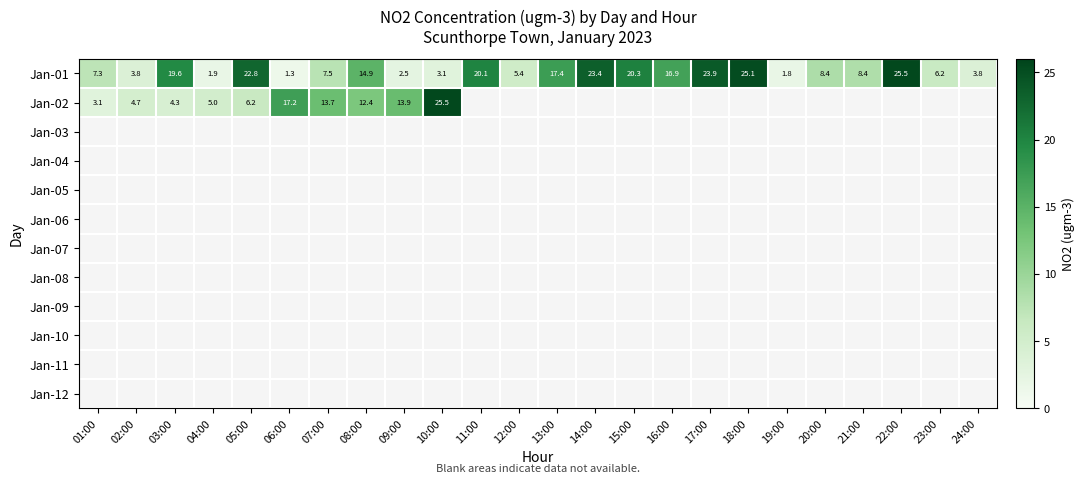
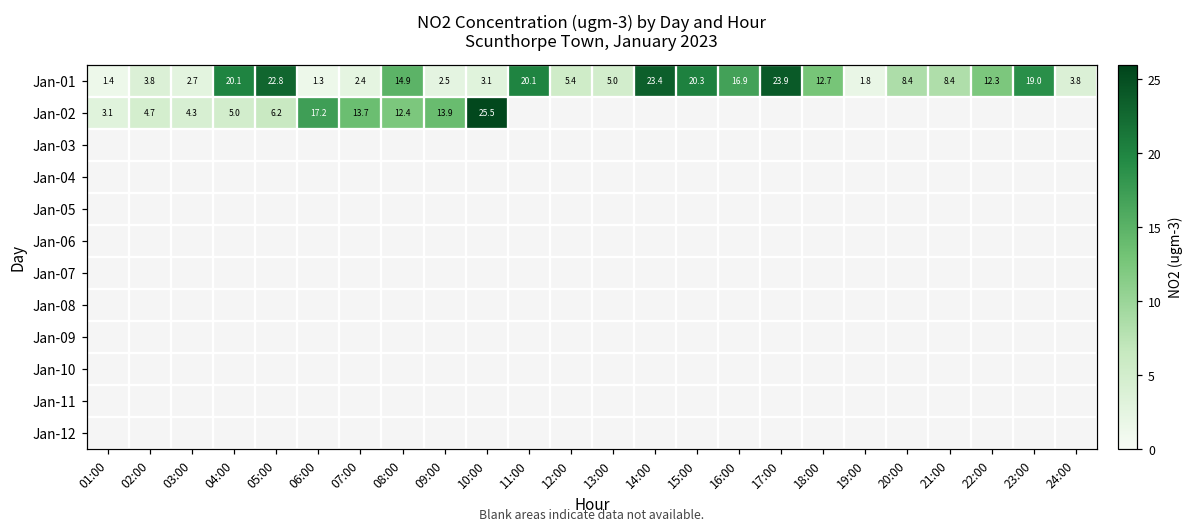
  {
    "Jan-01": {
-     "01:00": 7.3,
+     "01:00": 1.4,
      "02:00": 3.8,
-     "03:00": 19.6,
-     "04:00": 1.9,
+     "03:00": 2.7,
+     "04:00": 20.1,
      "05:00": 22.8,
      "06:00": 1.3,
-     "07:00": 7.5,
+     "07:00": 2.4,
      "08:00": 14.9,
      "09:00": 2.5,
      "10:00": 3.1,
      "11:00": 20.1,
      "12:00": 5.4,
-     "13:00": 17.4,
+     "13:00": 5.0,
      "14:00": 23.4,
      "15:00": 20.3,
      "16:00": 16.9,
      "17:00": 23.9,
-     "18:00": 25.1,
+     "18:00": 12.7,
      "19:00": 1.8,
      "20:00": 8.4,
      "21:00": 8.4,
-     "22:00": 25.5,
-     "23:00": 6.2,
+     "22:00": 12.3,
+     "23:00": 19.0,
      "24:00": 3.8
    },
    "Jan-02": {
      "01:00": 3.1,
      "02:00": 4.7,
      "03:00": 4.3,
      "04:00": 5.0,
      "05:00": 6.2,
      "06:00": 17.2,
      "07:00": 13.7,
      "08:00": 12.4,
      "09:00": 13.9,
      "10:00": 25.5
    }
  }
